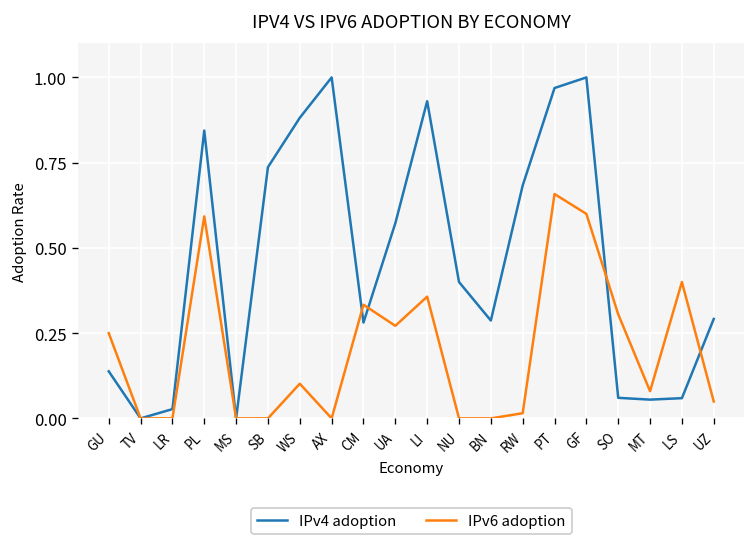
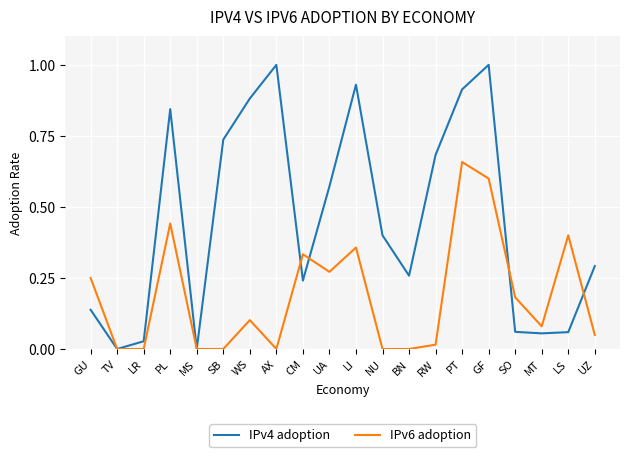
  {
    "IPv4 adoption": {
      "GU": 0.14,
      "LR": 0.03,
      "PL": 0.84,
      "SB": 0.74,
      "WS": 0.88,
      "AX": 1.00,
-     "CM": 0.28,
+     "CM": 0.24,
      "UA": 0.57,
      "LI": 0.93,
      "NU": 0.40,
-     "BN": 0.29,
+     "BN": 0.26,
      "RW": 0.68,
-     "PT": 0.97,
+     "PT": 0.91,
      "GF": 1.00,
      "SO": 0.06,
      "MT": 0.06,
      "LS": 0.06,
      "UZ": 0.29
    },
    "IPv6 adoption": {
      "GU": 0.25,
      "LR": 0.00,
-     "PL": 0.59,
+     "PL": 0.44,
      "SB": 0.00,
      "WS": 0.10,
      "AX": 0.00,
      "CM": 0.33,
      "UA": 0.27,
      "LI": 0.36,
      "NU": 0.00,
      "BN": 0.00,
      "RW": 0.02,
      "PT": 0.66,
      "GF": 0.60,
-     "SO": 0.31,
+     "SO": 0.18,
      "MT": 0.08,
      "LS": 0.40,
      "UZ": 0.05
    }
  }
